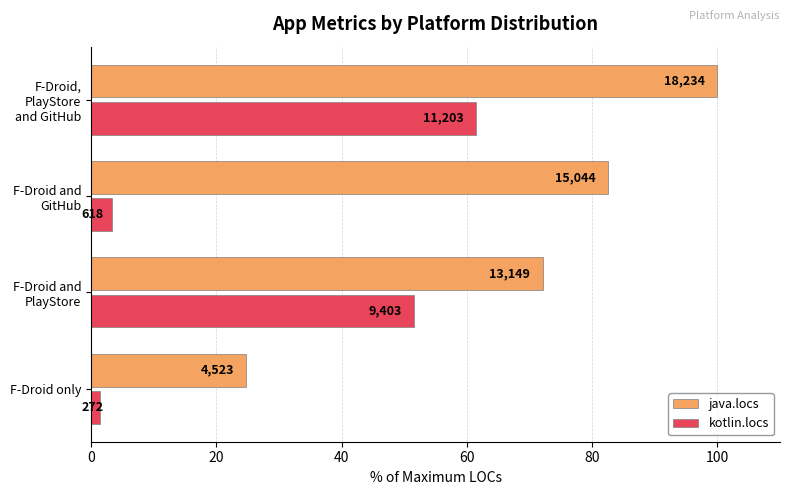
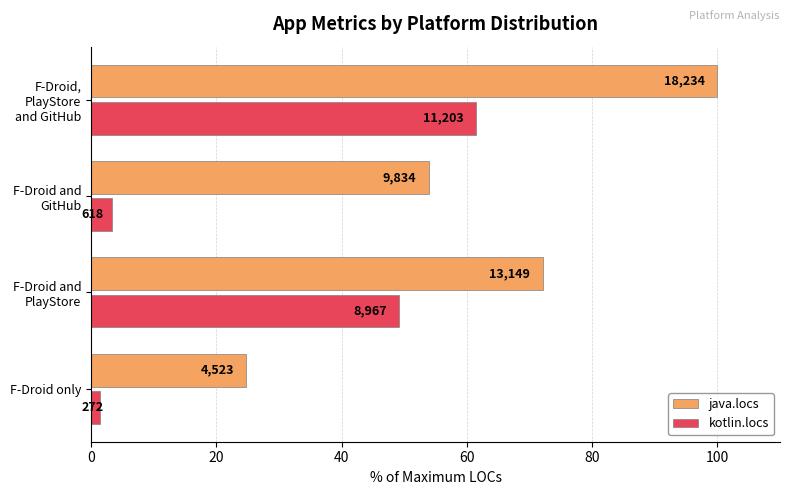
  {
    "java.locs": {
-     "F-Droid and GitHub": "15,044"
+     "F-Droid and GitHub": "9,834"
    },
    "kotlin.locs": {
-     "F-Droid and PlayStore": "9,403"
+     "F-Droid and PlayStore": "8,967"
    }
  }
